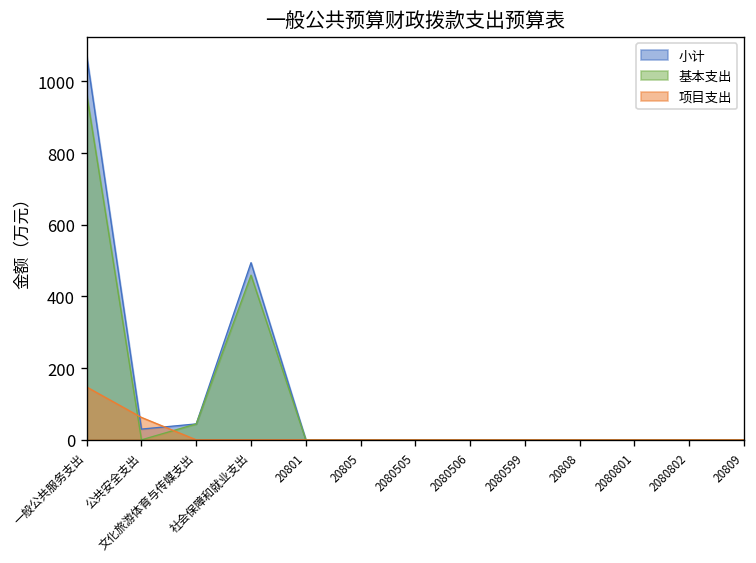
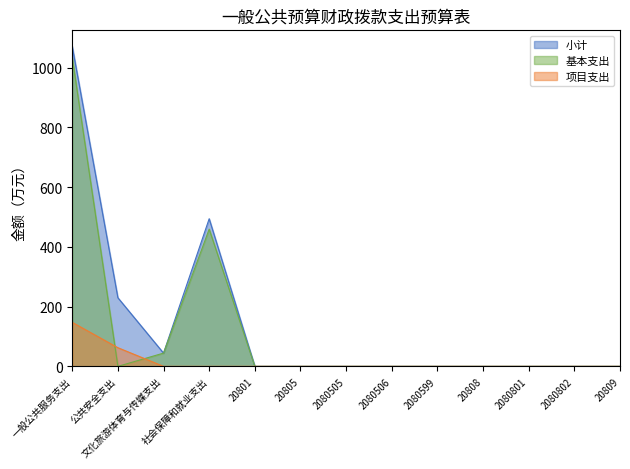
  {
    "小计": {
      "一般公共服务支出": 1070,
-     "公共安全支出": 30,
+     "公共安全支出": 230,
      "社会保障和就业支出": 490
    },
    "基本支出": {
-     "一般公共服务支出": 960,
+     "一般公共服务支出": 1030,
      "公共安全支出": 0,
      "社会保障和就业支出": 460
    },
    "项目支出": {
      "一般公共服务支出": 150,
      "公共安全支出": 60,
      "文化旅游体育与传媒支出": 0,
      "社会保障和就业支出": 0
    }
  }
